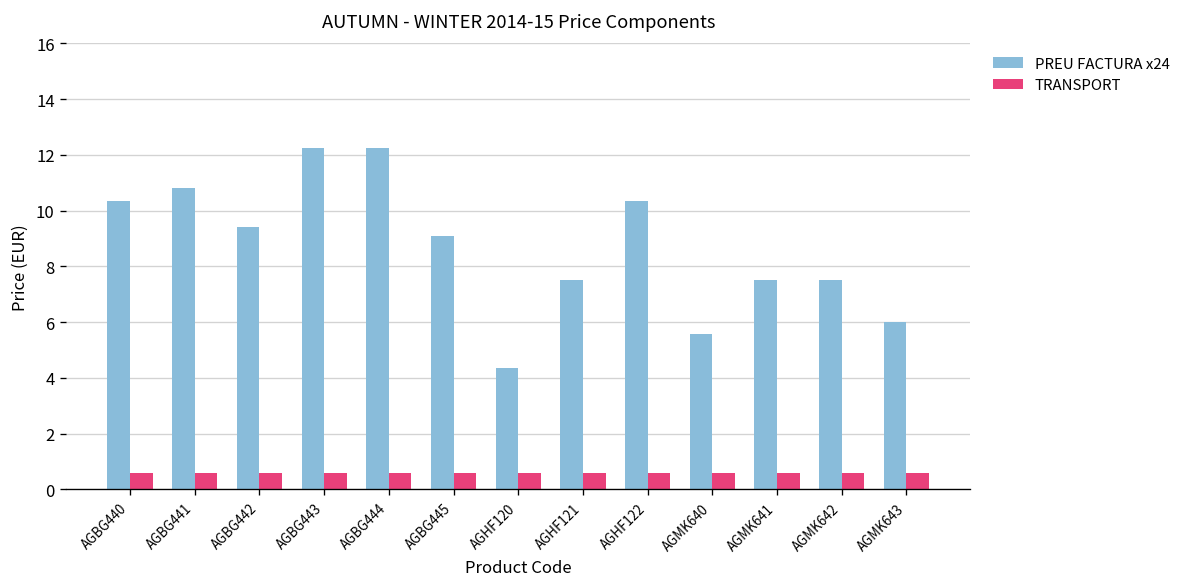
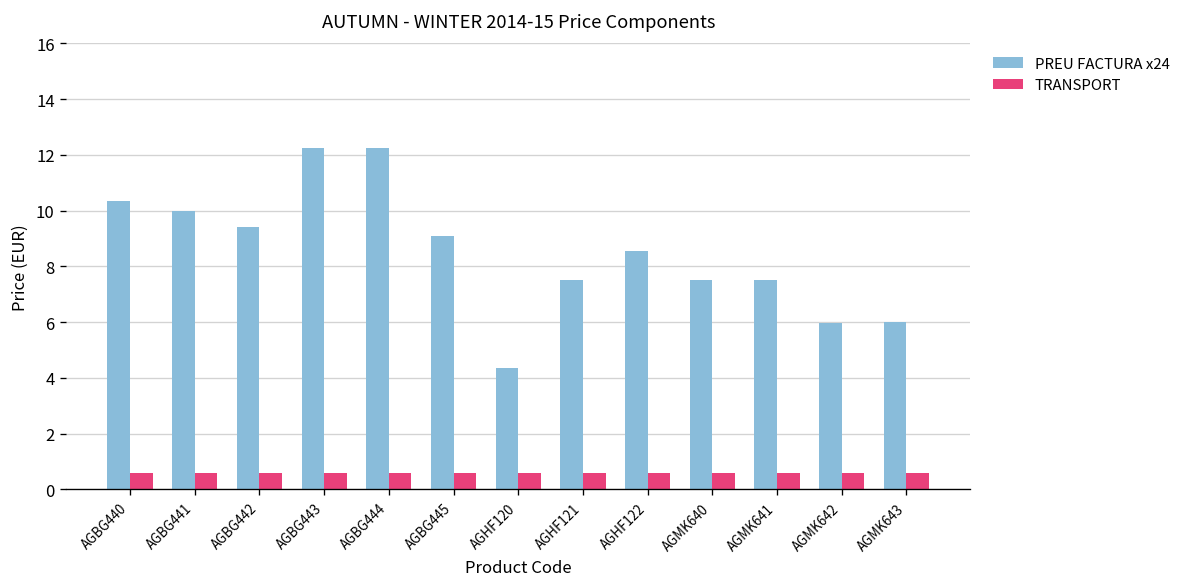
  {
    "PREU FACTURA x24": {
      "AGBG440": 10.4,
-     "AGBG441": 10.8,
+     "AGBG441": 10.0,
      "AGBG442": 9.4,
      "AGBG443": 12.3,
      "AGBG444": 12.3,
      "AGBG445": 9.1,
      "AGHF120": 4.4,
      "AGHF121": 7.5,
-     "AGHF122": 10.4,
-     "AGMK640": 5.6,
+     "AGHF122": 8.6,
+     "AGMK640": 7.5,
      "AGMK641": 7.5,
-     "AGMK642": 7.5,
+     "AGMK642": 6.0,
      "AGMK643": 6.0
    },
    "TRANSPORT": {
      "AGBG440": 0.6,
      "AGBG441": 0.6,
      "AGBG442": 0.6,
      "AGBG443": 0.6,
      "AGBG444": 0.6,
      "AGBG445": 0.6,
      "AGHF120": 0.6,
      "AGHF121": 0.6,
      "AGHF122": 0.6,
      "AGMK640": 0.6,
      "AGMK641": 0.6,
      "AGMK642": 0.6,
      "AGMK643": 0.6
    }
  }
